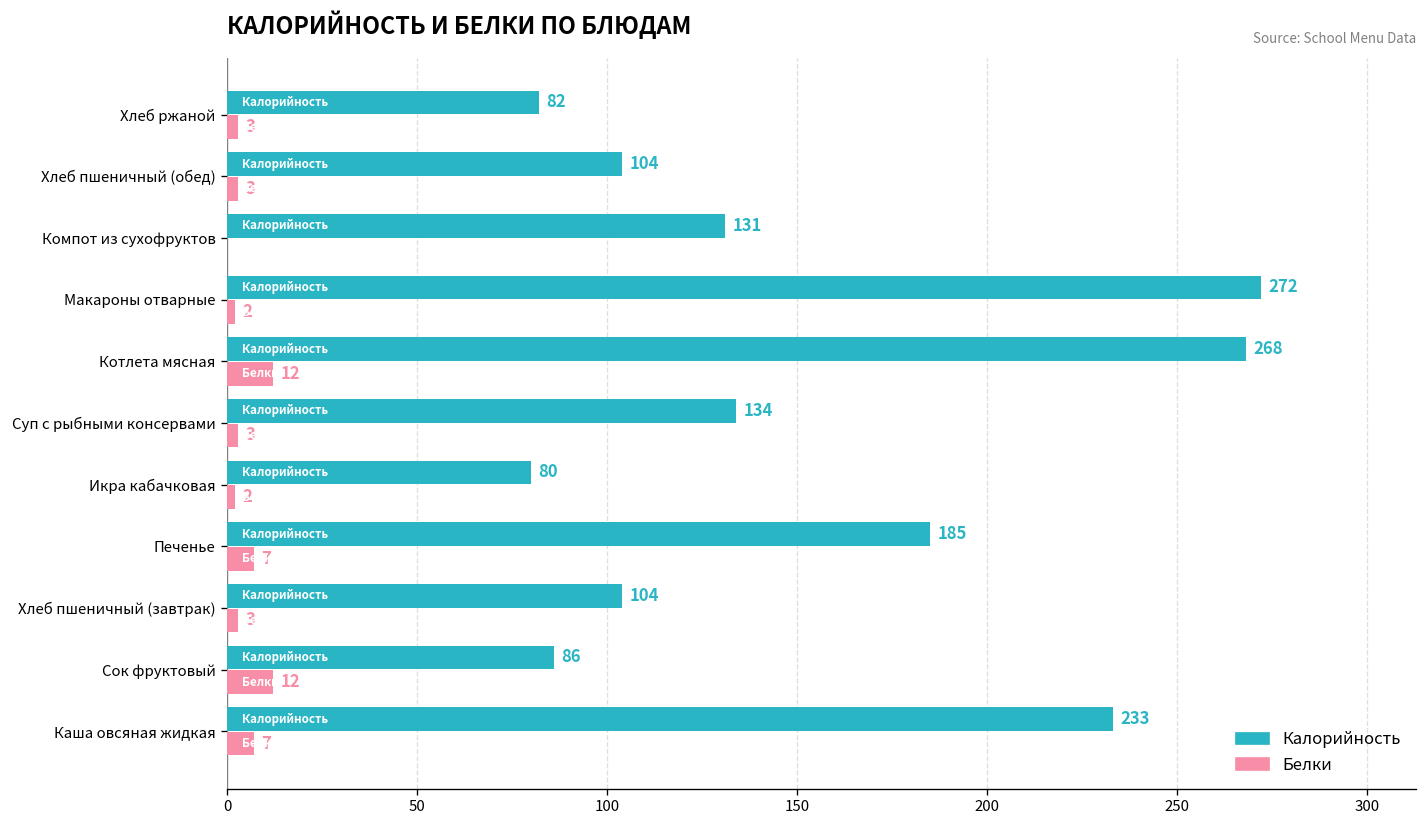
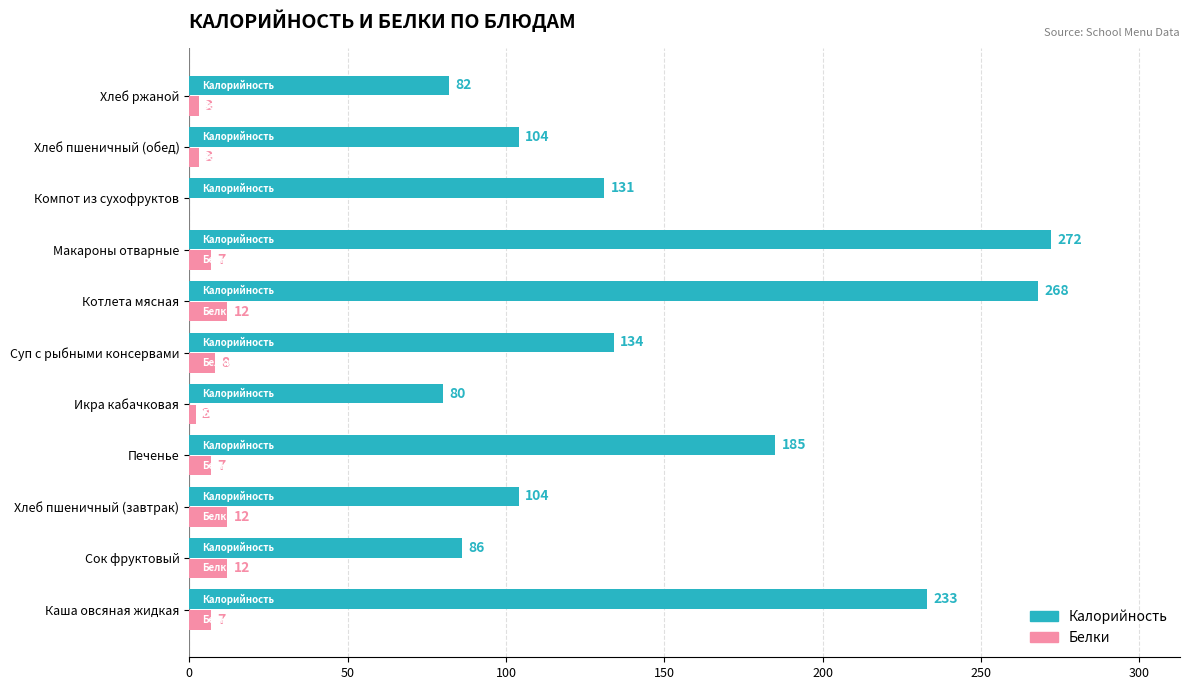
  {
    "Калорийность": {
      "Хлеб ржаной": 82,
      "Хлеб пшеничный (обед)": 104,
      "Компот из сухофруктов": 131,
      "Макароны отварные": 272,
      "Котлета мясная": 268,
      "Суп с рыбными консервами": 134,
      "Икра кабачковая": 80,
      "Печенье": 185,
      "Хлеб пшеничный (завтрак)": 104,
      "Сок фруктовый": 86,
      "Каша овсяная жидкая": 233
    },
    "Белки": {
      "Хлеб ржаной": 3,
      "Хлеб пшеничный (обед)": 3,
-     "Макароны отварные": 2,
+     "Макароны отварные": 7,
      "Котлета мясная": 12,
-     "Суп с рыбными консервами": 3,
+     "Суп с рыбными консервами": 8,
      "Икра кабачковая": 2,
      "Печенье": 7,
-     "Хлеб пшеничный (завтрак)": 3,
+     "Хлеб пшеничный (завтрак)": 12,
      "Сок фруктовый": 12,
      "Каша овсяная жидкая": 7
    }
  }
